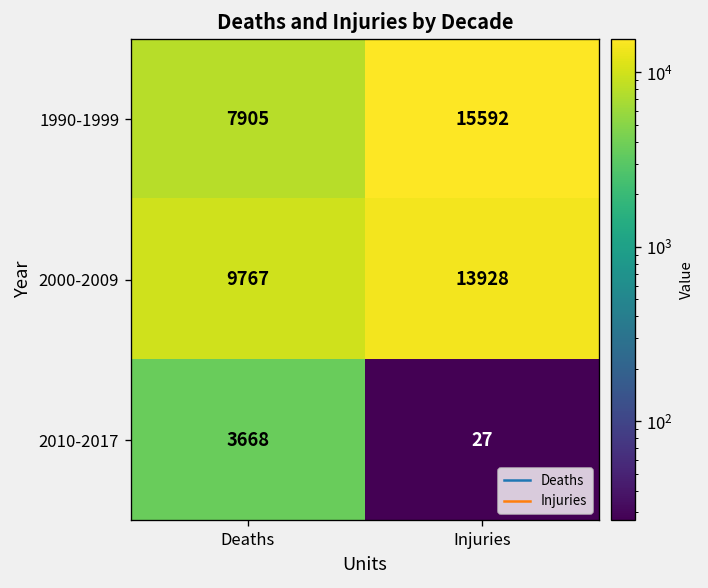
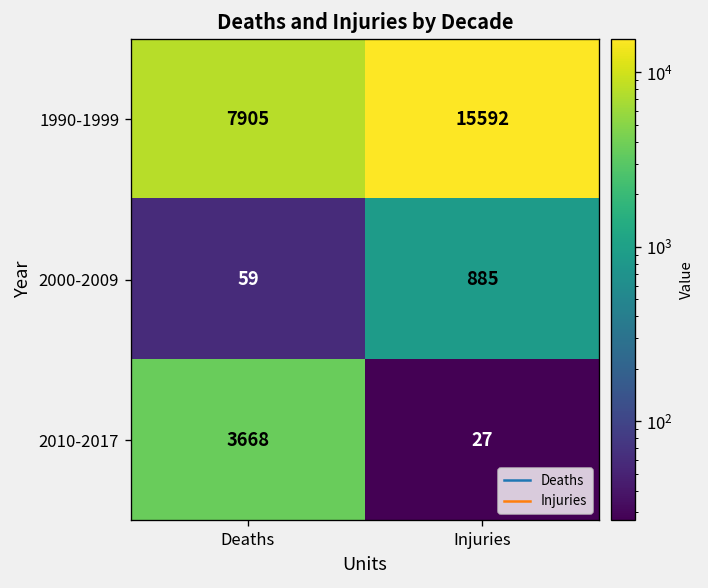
  {
    "1990-1999": {
      "Deaths": 7905,
      "Injuries": 15592
    },
    "2000-2009": {
-     "Deaths": 9767,
-     "Injuries": 13928
+     "Deaths": 59,
+     "Injuries": 885
    },
    "2010-2017": {
      "Deaths": 3668,
      "Injuries": 27
    }
  }
